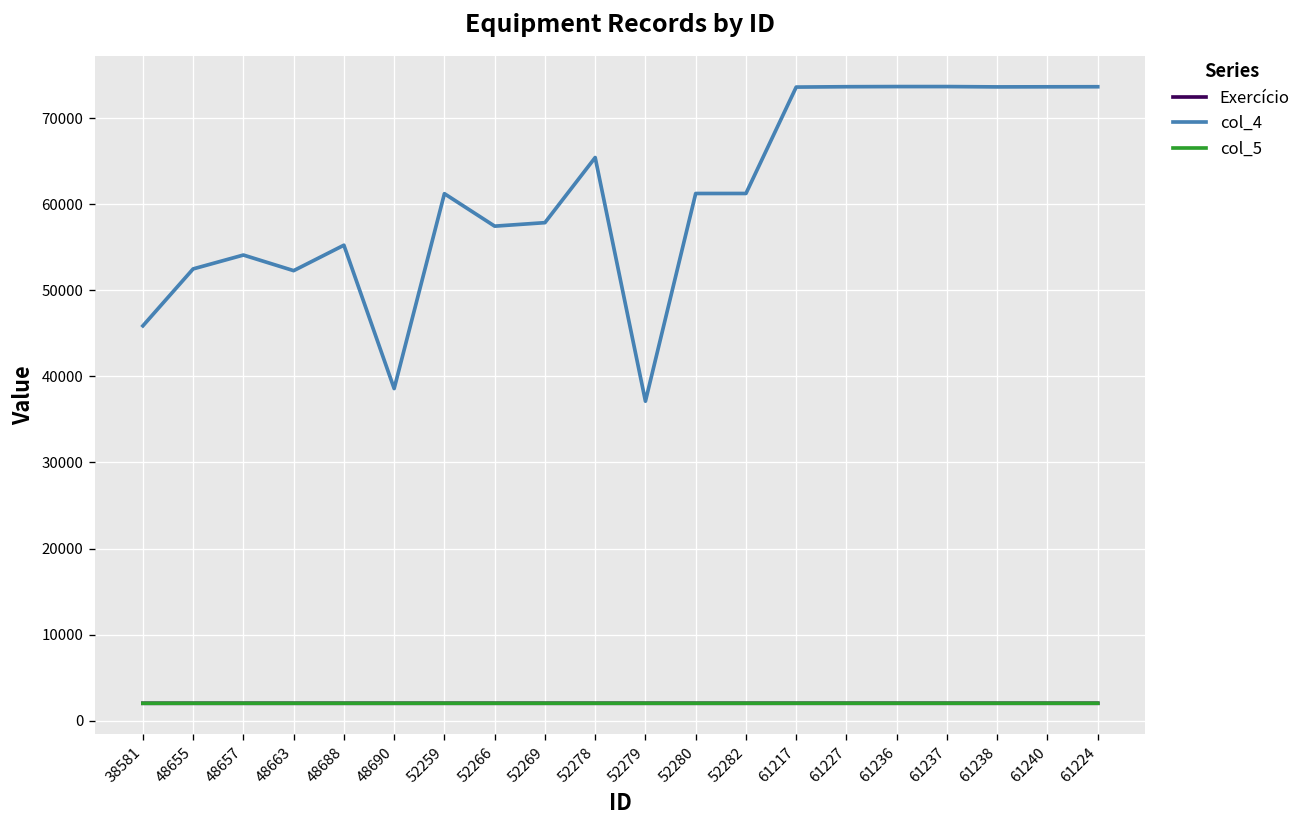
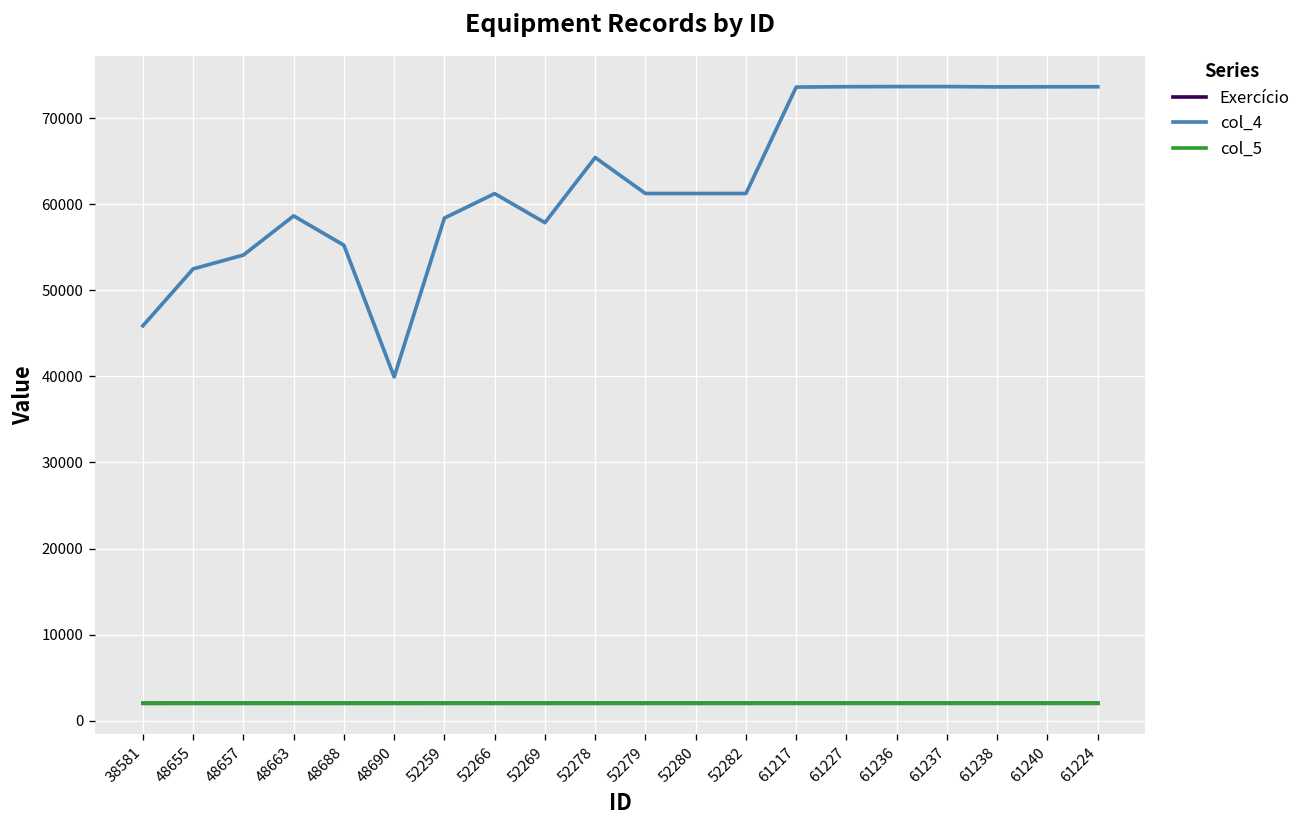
  {
    "col_5": {
      "38581": 2000,
      "48655": 2000,
      "48657": 2000,
      "48663": 2000,
      "48688": 2000,
      "48690": 2000,
      "52259": 2000,
      "52266": 2000,
      "52269": 2000,
      "52278": 2000,
      "52279": 2000,
      "52280": 2000,
      "52282": 2000,
      "61217": 2000,
      "61227": 2000,
      "61236": 2000,
      "61237": 2000,
      "61238": 2000,
      "61240": 2000,
      "61224": 2000
    },
    "col_4": {
      "38581": 46000,
      "48655": 52000,
      "48657": 54000,
-     "48663": 52000,
+     "48663": 59000,
      "48688": 55000,
-     "48690": 39000,
-     "52259": 61000,
-     "52266": 57000,
+     "48690": 40000,
+     "52259": 58000,
+     "52266": 61000,
      "52269": 58000,
      "52278": 65000,
-     "52279": 37000,
+     "52279": 61000,
      "52280": 61000,
      "52282": 61000,
      "61217": 74000,
      "61227": 74000,
      "61236": 74000,
      "61237": 74000,
      "61238": 74000,
      "61240": 74000,
      "61224": 74000
    }
  }
